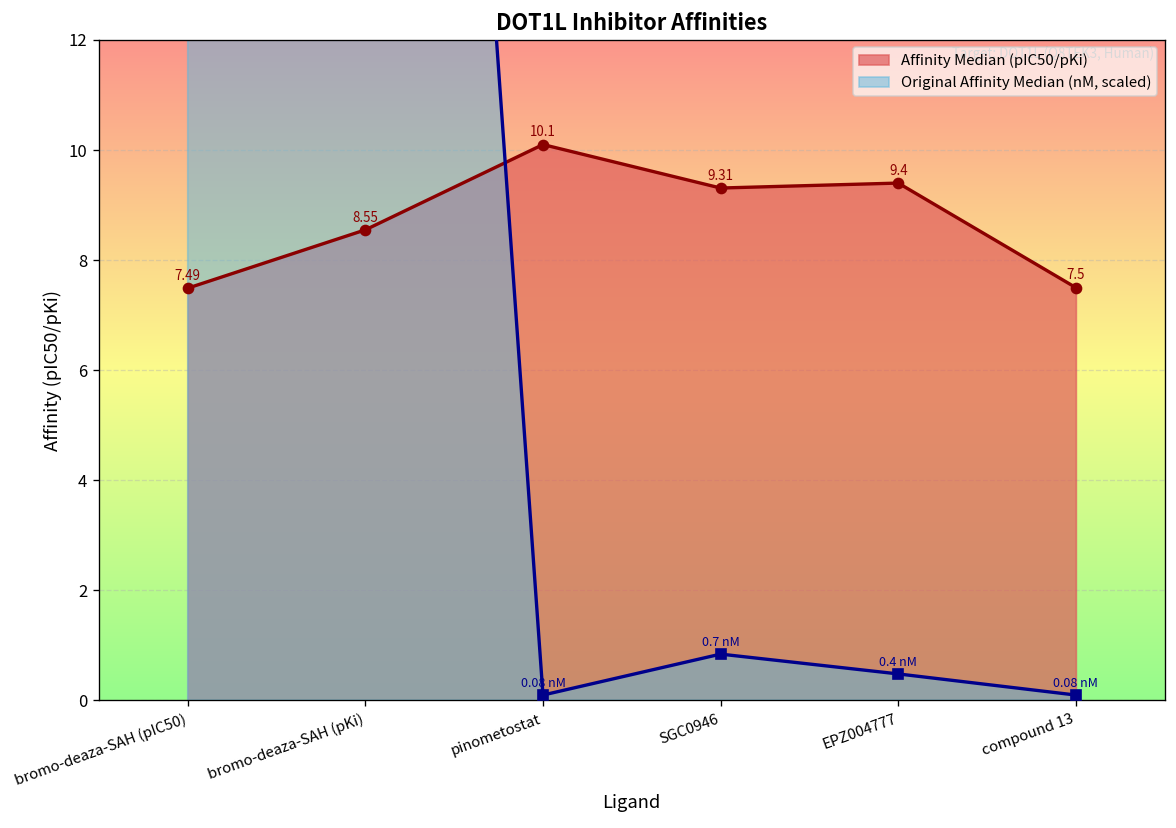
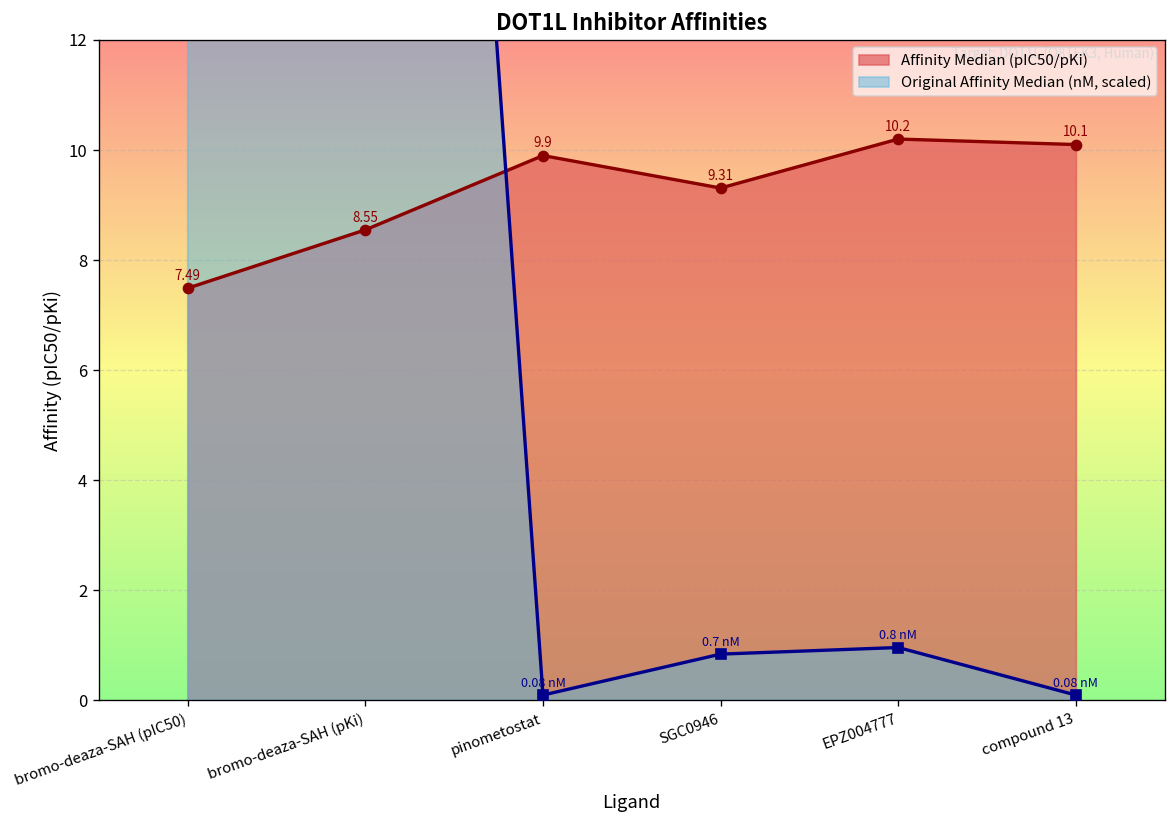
  {
    "Affinity Median (pIC50/pKi)": {
      "bromo-deaza-SAH (pIC50)": 7.49,
      "bromo-deaza-SAH (pKi)": 8.55,
-     "pinometostat": 10.1,
+     "pinometostat": 9.9,
      "SGC0946": 9.31,
-     "EPZ004777": 9.4,
-     "compound 13": 7.5
+     "EPZ004777": 10.2,
+     "compound 13": 10.1
    },
    "Original Affinity Median (nM, scaled)": {
-     "EPZ004777": 0.4
+     "EPZ004777": 0.8
    }
  }
